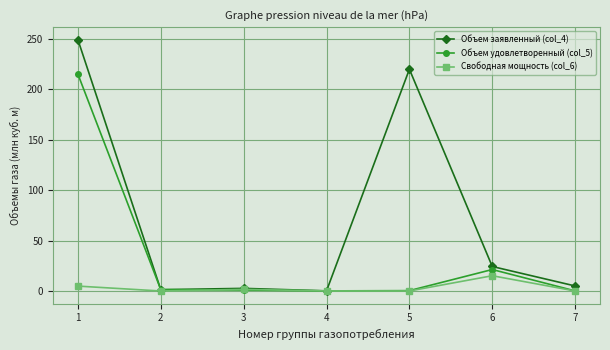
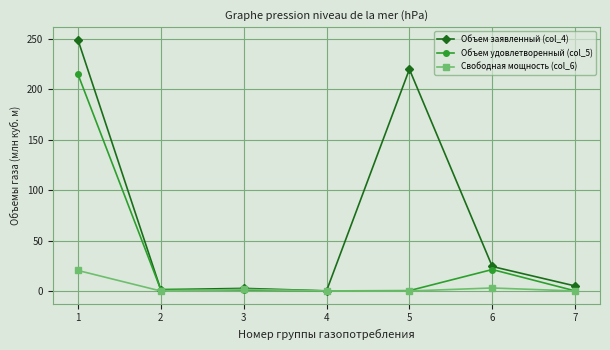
  {
    "Свободная мощность (col_6)": {
-     "1": 5,
-     "6": 15
+     "1": 20,
+     "6": 3
    }
  }
